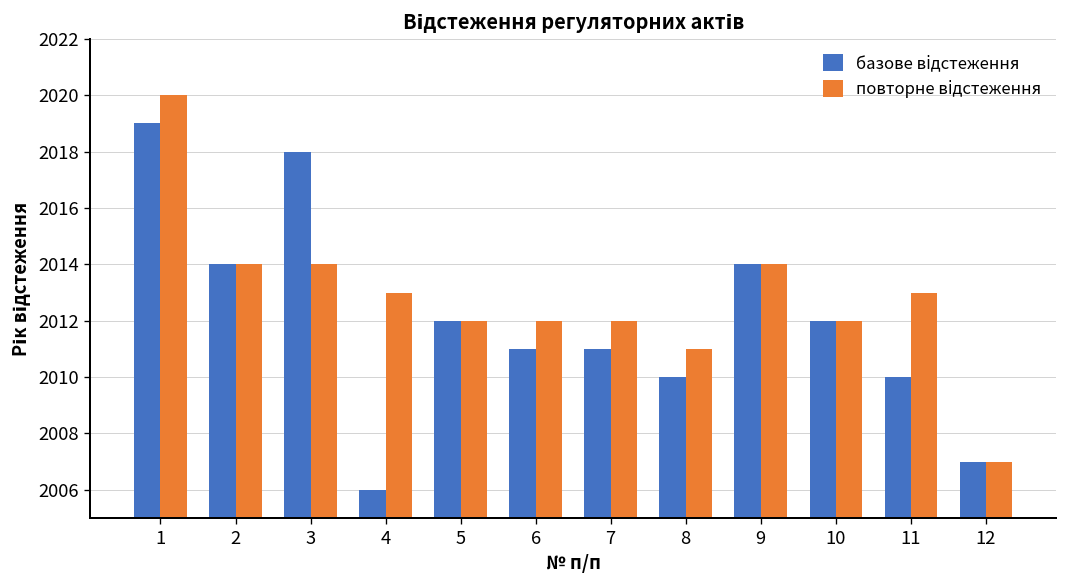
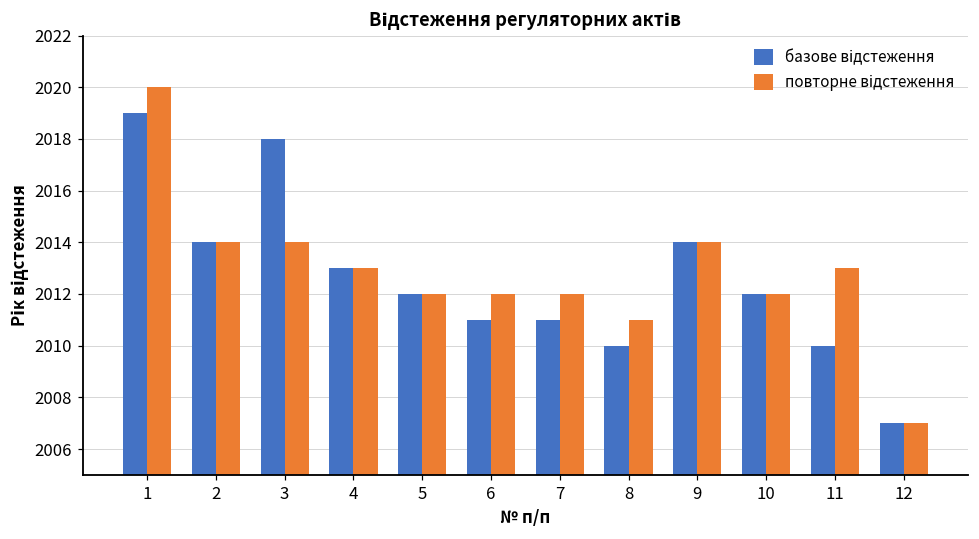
  {
    "базове відстеження": {
      "1": 2019,
      "2": 2014,
      "3": 2018,
-     "4": 2006,
+     "4": 2013,
      "5": 2012,
      "6": 2011,
      "7": 2011,
      "8": 2010,
      "9": 2014,
      "10": 2012,
      "11": 2010,
      "12": 2007
    },
    "повторне відстеження": {
      "1": 2020,
      "2": 2014,
      "3": 2014,
      "4": 2013,
      "5": 2012,
      "6": 2012,
      "7": 2012,
      "8": 2011,
      "9": 2014,
      "10": 2012,
      "11": 2013,
      "12": 2007
    }
  }
